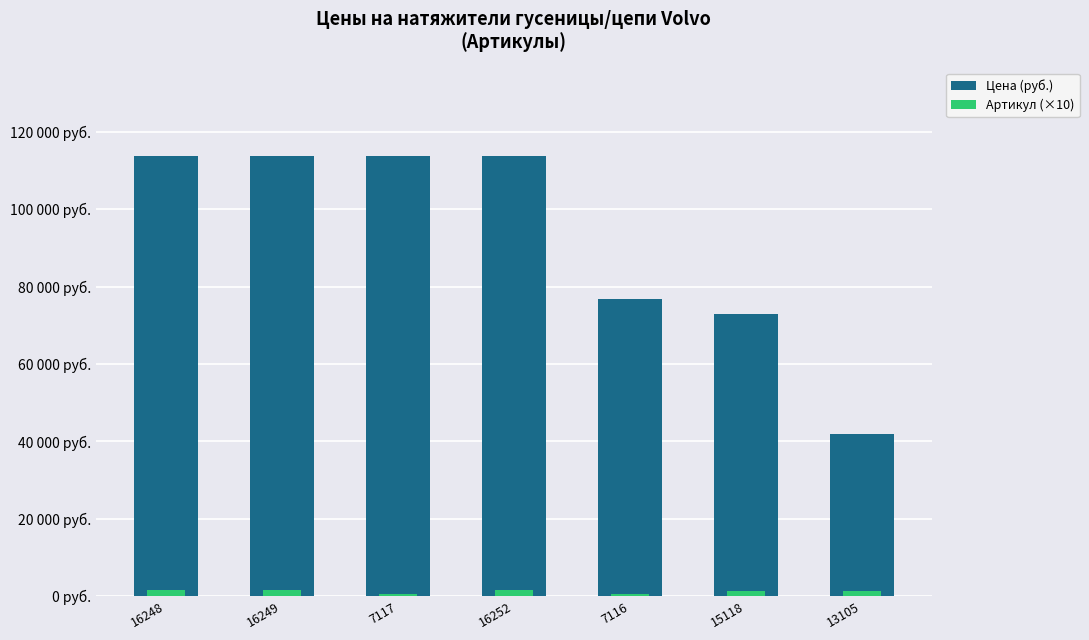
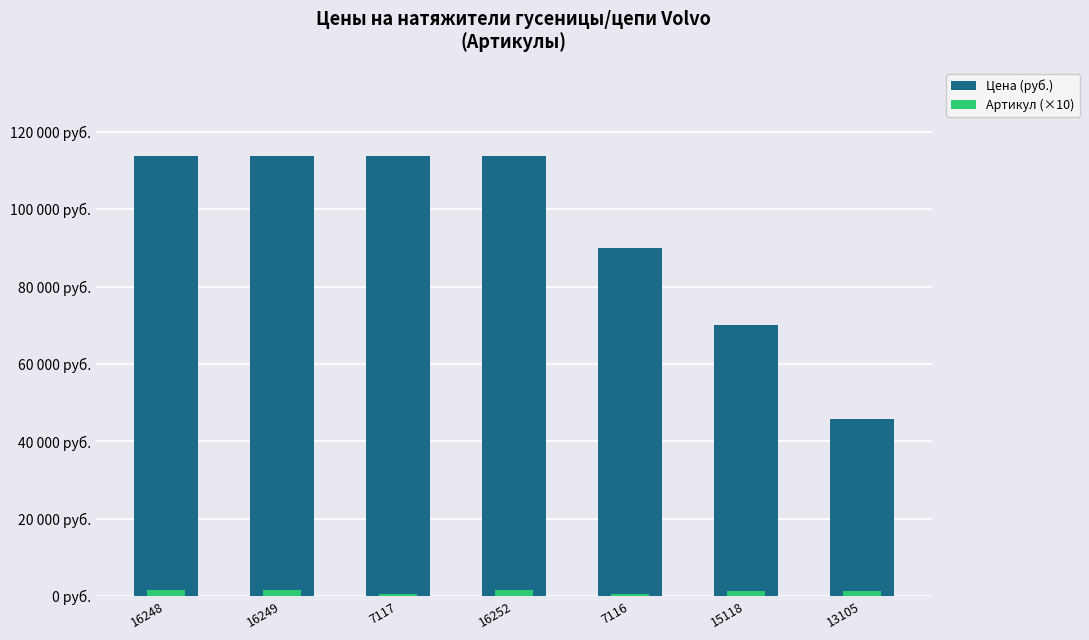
  {
    "Цена (руб.)": {
      "16248": "114000 руб.",
      "16249": "114000 руб.",
      "7117": "114000 руб.",
      "16252": "114000 руб.",
-     "7116": "77000 руб.",
-     "15118": "73000 руб.",
-     "13105": "42000 руб."
+     "7116": "90000 руб.",
+     "15118": "70000 руб.",
+     "13105": "46000 руб."
    }
  }
